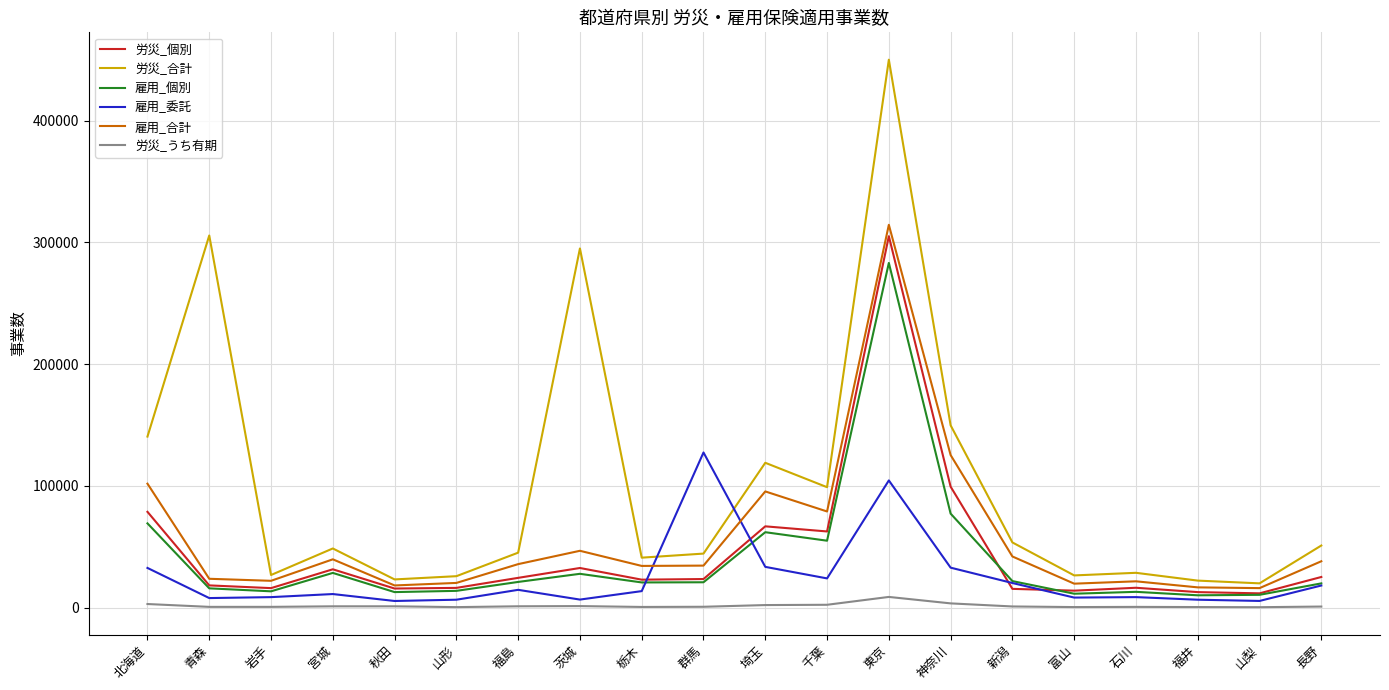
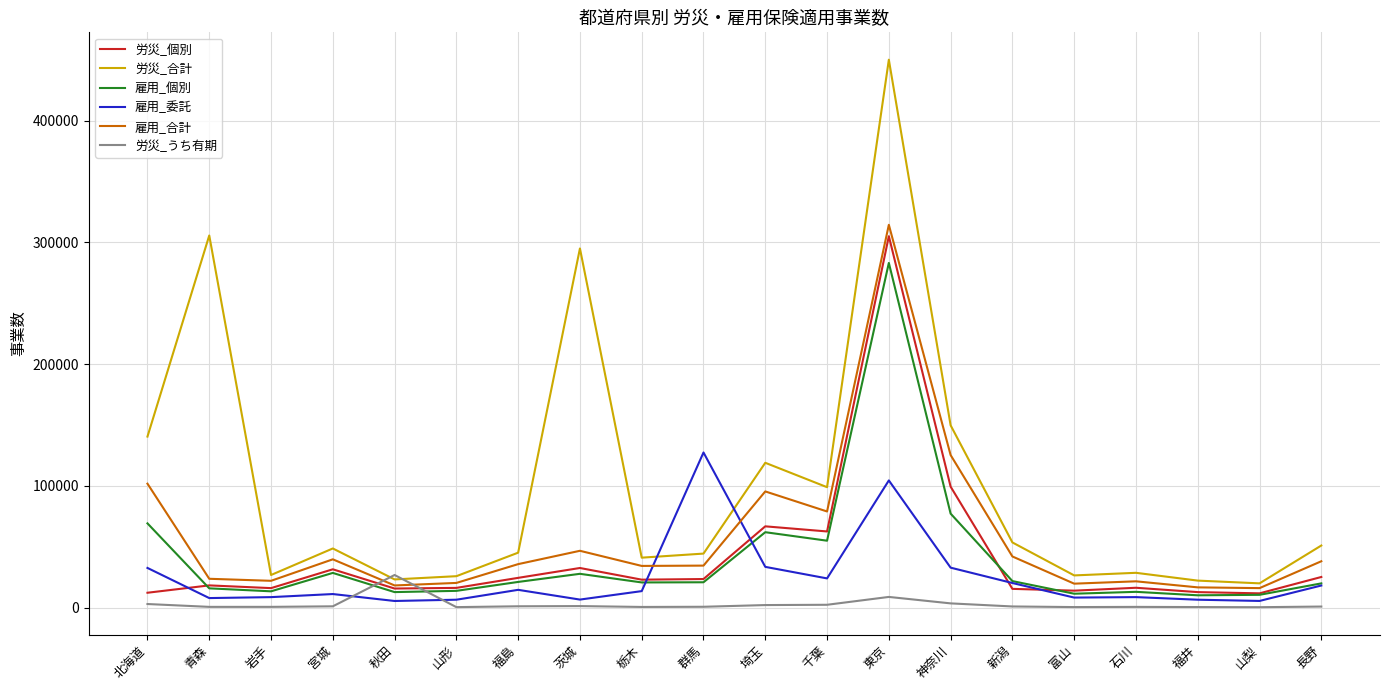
  {
    "労災_個別": {
-     "北海道": 79000,
+     "北海道": 12000,
      "青森": 18000,
      "岩手": 16000,
      "宮城": 31000,
      "秋田": 16000,
      "山形": 16000,
      "福島": 24000,
      "茨城": 33000,
      "栃木": 23000,
      "群馬": 23000,
      "埼玉": 67000,
      "千葉": 63000,
      "東京": 305000,
      "神奈川": 99000,
      "新潟": 15000,
      "富山": 14000,
      "石川": 16000,
      "福井": 13000,
      "長野": 25000
    },
    "労災_合計": {
      "北海道": 140000,
      "青森": 306000,
      "岩手": 27000,
      "宮城": 49000,
      "秋田": 23000,
      "山形": 26000,
      "福島": 45000,
      "茨城": 295000,
      "栃木": 41000,
      "群馬": 44000,
      "埼玉": 119000,
      "千葉": 99000,
      "東京": 450000,
      "神奈川": 150000,
      "新潟": 54000,
      "富山": 26000,
      "石川": 29000,
      "福井": 22000,
      "山梨": 20000,
      "長野": 51000
    },
    "雇用_個別": {
      "北海道": 69000,
      "青森": 16000,
      "岩手": 13000,
      "宮城": 29000,
      "秋田": 13000,
      "山形": 14000,
      "福島": 21000,
      "茨城": 28000,
      "栃木": 21000,
      "群馬": 21000,
      "埼玉": 62000,
      "千葉": 55000,
      "東京": 283000,
      "神奈川": 77000,
      "富山": 11000,
      "石川": 13000,
      "福井": 10000
    },
    "雇用_委託": {
      "北海道": 33000,
      "青森": 8000,
      "岩手": 9000,
      "宮城": 11000,
      "秋田": 5000,
      "山形": 7000,
      "福島": 15000,
      "茨城": 7000,
      "栃木": 14000,
      "群馬": 127000,
      "埼玉": 33000,
      "千葉": 24000,
      "東京": 104000,
      "神奈川": 33000,
      "富山": 8000,
      "石川": 9000,
      "福井": 7000,
      "山梨": 6000
    },
    "雇用_合計": {
      "北海道": 102000,
      "青森": 24000,
      "岩手": 22000,
      "宮城": 40000,
      "秋田": 18000,
      "山形": 20000,
      "福島": 36000,
      "茨城": 47000,
      "栃木": 34000,
      "群馬": 35000,
      "埼玉": 95000,
      "千葉": 79000,
      "東京": 314000,
      "神奈川": 125000,
      "新潟": 42000,
      "富山": 20000,
      "石川": 22000,
      "福井": 17000,
      "山梨": 16000,
      "長野": 38000
    },
    "労災_うち有期": {
      "北海道": 3000,
      "青森": 1000,
      "岩手": 1000,
      "宮城": 1000,
-     "秋田": 1000,
+     "秋田": 27000,
      "山形": 0,
      "福島": 1000,
      "茨城": 1000,
      "栃木": 1000,
      "群馬": 1000,
      "埼玉": 2000,
      "千葉": 2000,
      "東京": 9000,
      "神奈川": 3000,
      "新潟": 1000,
      "富山": 0,
      "石川": 1000,
      "福井": 0,
      "山梨": 0,
      "長野": 1000
    }
  }
